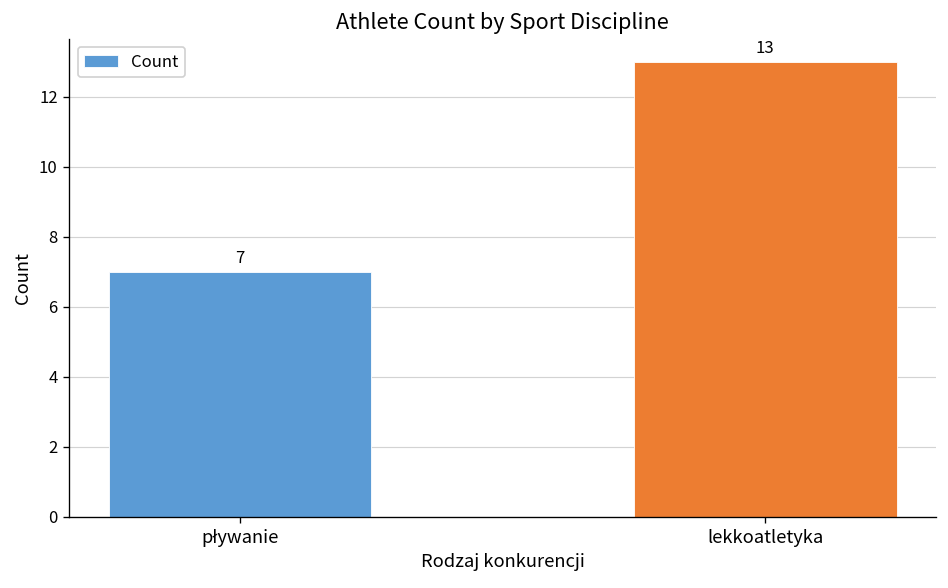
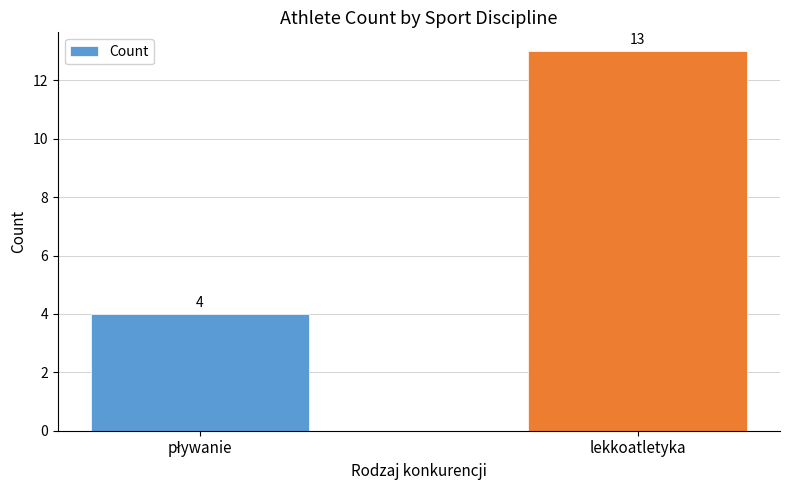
  {
-   "pływanie": 7,
+   "pływanie": 4,
    "lekkoatletyka": 13
  }
